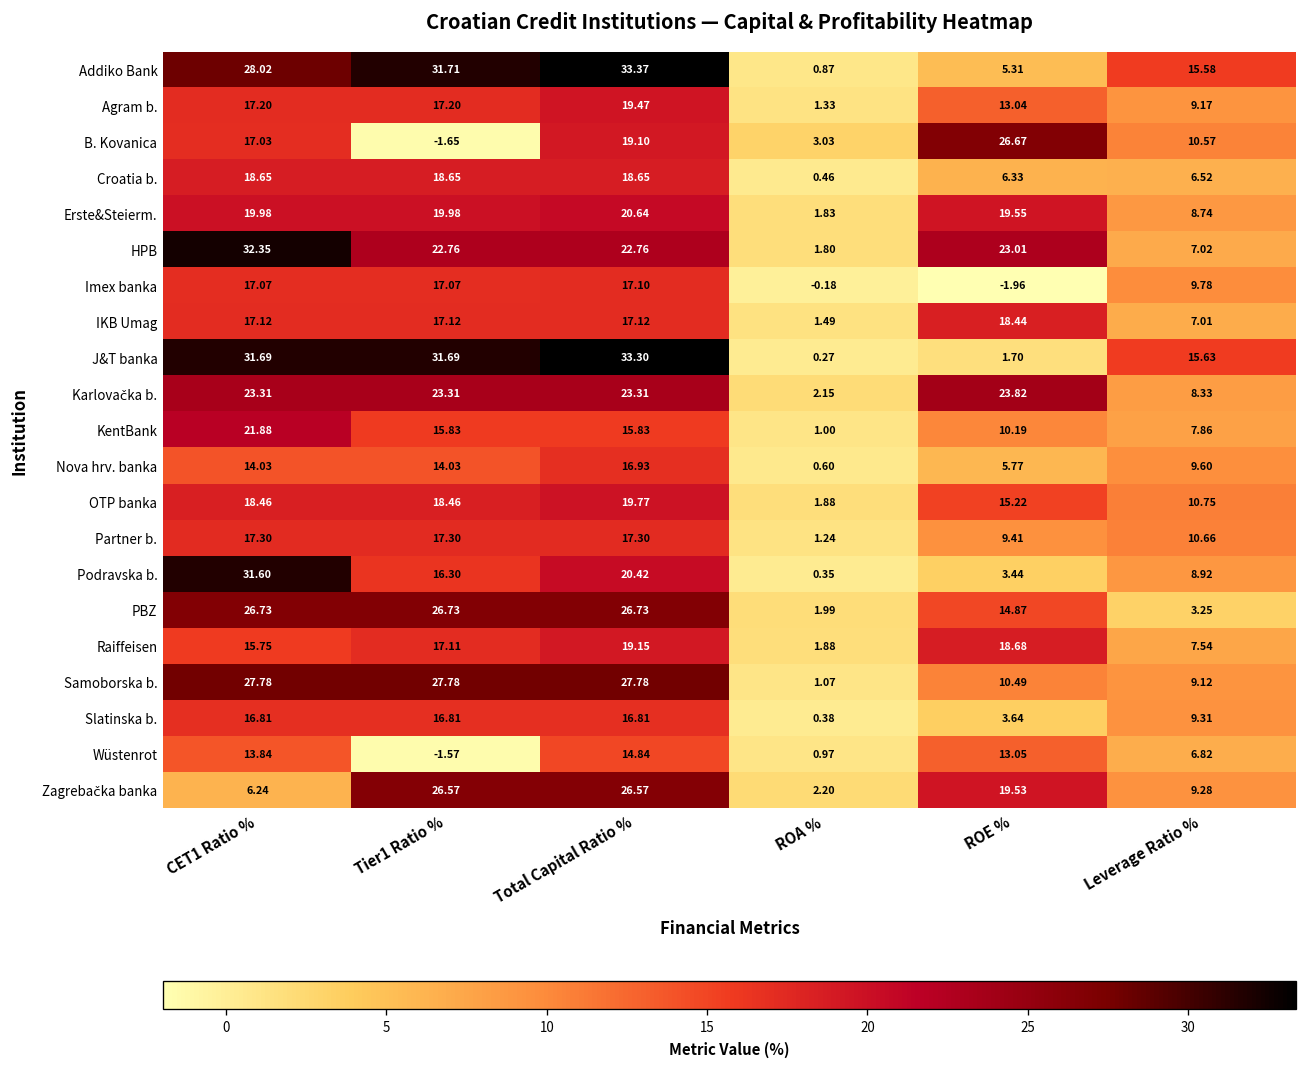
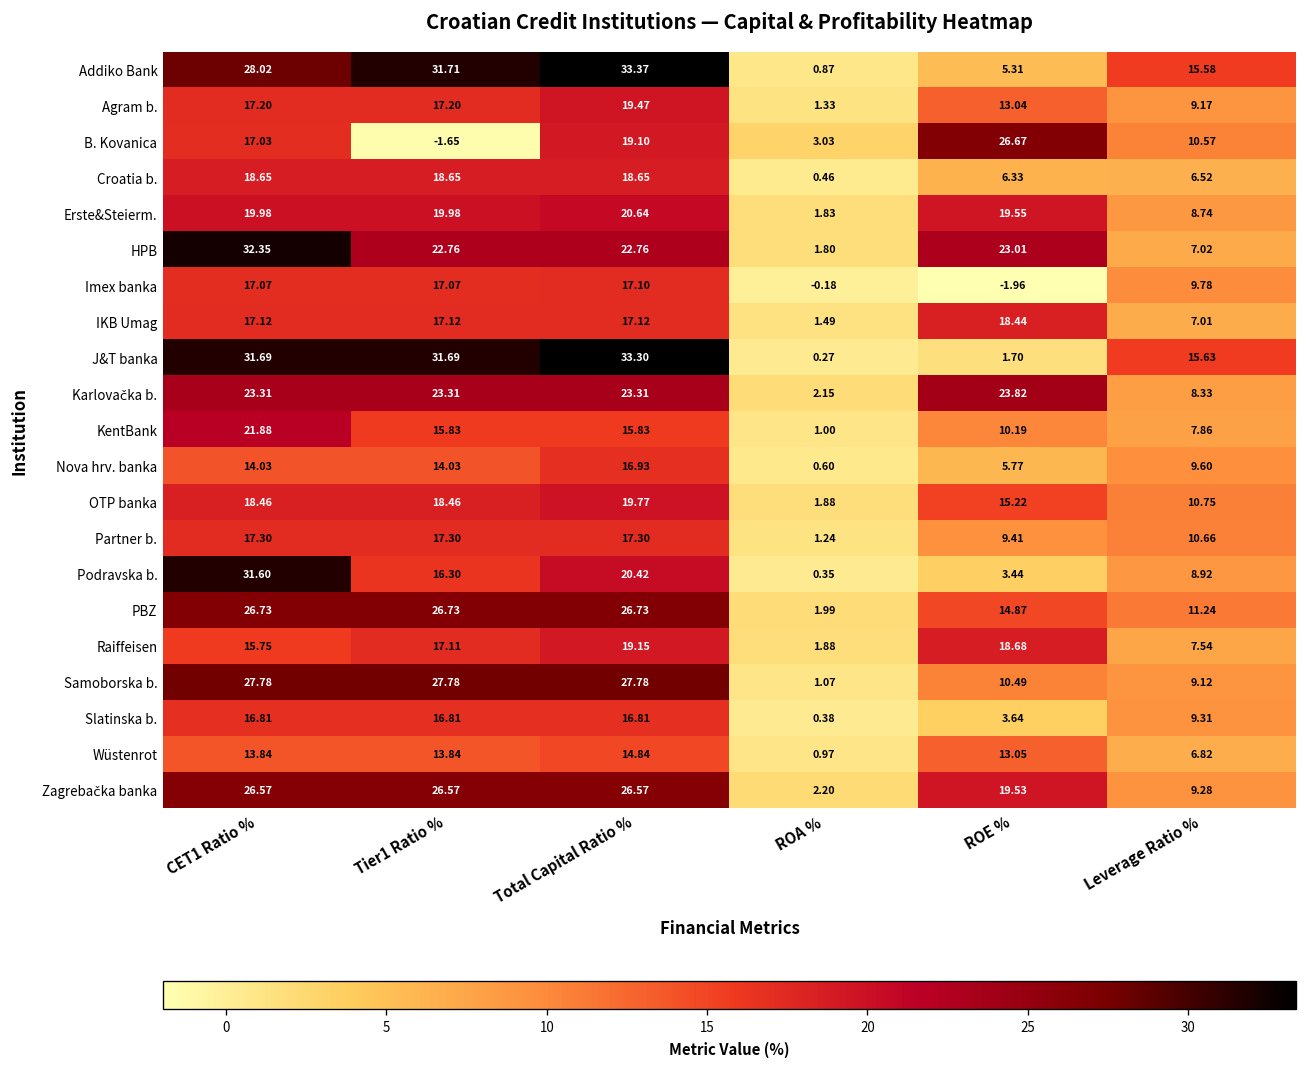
  {
    "Addiko Bank": {
      "CET1 Ratio %": 28.02,
      "Tier1 Ratio %": 31.71,
      "Total Capital Ratio %": 33.37,
      "ROA %": 0.87,
      "ROE %": 5.31,
      "Leverage Ratio %": 15.58
    },
    "Agram b.": {
      "CET1 Ratio %": 17.20,
      "Tier1 Ratio %": 17.20,
      "Total Capital Ratio %": 19.47,
      "ROA %": 1.33,
      "ROE %": 13.04,
      "Leverage Ratio %": 9.17
    },
    "B. Kovanica": {
      "CET1 Ratio %": 17.03,
      "Tier1 Ratio %": -1.65,
      "Total Capital Ratio %": 19.10,
      "ROA %": 3.03,
      "ROE %": 26.67,
      "Leverage Ratio %": 10.57
    },
    "Croatia b.": {
      "CET1 Ratio %": 18.65,
      "Tier1 Ratio %": 18.65,
      "Total Capital Ratio %": 18.65,
      "ROA %": 0.46,
      "ROE %": 6.33,
      "Leverage Ratio %": 6.52
    },
    "Erste&Steierm.": {
      "CET1 Ratio %": 19.98,
      "Tier1 Ratio %": 19.98,
      "Total Capital Ratio %": 20.64,
      "ROA %": 1.83,
      "ROE %": 19.55,
      "Leverage Ratio %": 8.74
    },
    "HPB": {
      "CET1 Ratio %": 32.35,
      "Tier1 Ratio %": 22.76,
      "Total Capital Ratio %": 22.76,
      "ROA %": 1.80,
      "ROE %": 23.01,
      "Leverage Ratio %": 7.02
    },
    "Imex banka": {
      "CET1 Ratio %": 17.07,
      "Tier1 Ratio %": 17.07,
      "Total Capital Ratio %": 17.10,
      "ROA %": -0.18,
      "ROE %": -1.96,
      "Leverage Ratio %": 9.78
    },
    "IKB Umag": {
      "CET1 Ratio %": 17.12,
      "Tier1 Ratio %": 17.12,
      "Total Capital Ratio %": 17.12,
      "ROA %": 1.49,
      "ROE %": 18.44,
      "Leverage Ratio %": 7.01
    },
    "J&T banka": {
      "CET1 Ratio %": 31.69,
      "Tier1 Ratio %": 31.69,
      "Total Capital Ratio %": 33.30,
      "ROA %": 0.27,
      "ROE %": 1.70,
      "Leverage Ratio %": 15.63
    },
    "Karlovačka b.": {
      "CET1 Ratio %": 23.31,
      "Tier1 Ratio %": 23.31,
      "Total Capital Ratio %": 23.31,
      "ROA %": 2.15,
      "ROE %": 23.82,
      "Leverage Ratio %": 8.33
    },
    "KentBank": {
      "CET1 Ratio %": 21.88,
      "Tier1 Ratio %": 15.83,
      "Total Capital Ratio %": 15.83,
      "ROA %": 1.00,
      "ROE %": 10.19,
      "Leverage Ratio %": 7.86
    },
    "Nova hrv. banka": {
      "CET1 Ratio %": 14.03,
      "Tier1 Ratio %": 14.03,
      "Total Capital Ratio %": 16.93,
      "ROA %": 0.60,
      "ROE %": 5.77,
      "Leverage Ratio %": 9.60
    },
    "OTP banka": {
      "CET1 Ratio %": 18.46,
      "Tier1 Ratio %": 18.46,
      "Total Capital Ratio %": 19.77,
      "ROA %": 1.88,
      "ROE %": 15.22,
      "Leverage Ratio %": 10.75
    },
    "Partner b.": {
      "CET1 Ratio %": 17.30,
      "Tier1 Ratio %": 17.30,
      "Total Capital Ratio %": 17.30,
      "ROA %": 1.24,
      "ROE %": 9.41,
      "Leverage Ratio %": 10.66
    },
    "Podravska b.": {
      "CET1 Ratio %": 31.60,
      "Tier1 Ratio %": 16.30,
      "Total Capital Ratio %": 20.42,
      "ROA %": 0.35,
      "ROE %": 3.44,
      "Leverage Ratio %": 8.92
    },
    "PBZ": {
      "CET1 Ratio %": 26.73,
      "Tier1 Ratio %": 26.73,
      "Total Capital Ratio %": 26.73,
      "ROA %": 1.99,
      "ROE %": 14.87,
-     "Leverage Ratio %": 3.25
+     "Leverage Ratio %": 11.24
    },
    "Raiffeisen": {
      "CET1 Ratio %": 15.75,
      "Tier1 Ratio %": 17.11,
      "Total Capital Ratio %": 19.15,
      "ROA %": 1.88,
      "ROE %": 18.68,
      "Leverage Ratio %": 7.54
    },
    "Samoborska b.": {
      "CET1 Ratio %": 27.78,
      "Tier1 Ratio %": 27.78,
      "Total Capital Ratio %": 27.78,
      "ROA %": 1.07,
      "ROE %": 10.49,
      "Leverage Ratio %": 9.12
    },
    "Slatinska b.": {
      "CET1 Ratio %": 16.81,
      "Tier1 Ratio %": 16.81,
      "Total Capital Ratio %": 16.81,
      "ROA %": 0.38,
      "ROE %": 3.64,
      "Leverage Ratio %": 9.31
    },
    "Wüstenrot": {
      "CET1 Ratio %": 13.84,
-     "Tier1 Ratio %": -1.57,
+     "Tier1 Ratio %": 13.84,
      "Total Capital Ratio %": 14.84,
      "ROA %": 0.97,
      "ROE %": 13.05,
      "Leverage Ratio %": 6.82
    },
    "Zagrebačka banka": {
-     "CET1 Ratio %": 6.24,
+     "CET1 Ratio %": 26.57,
      "Tier1 Ratio %": 26.57,
      "Total Capital Ratio %": 26.57,
      "ROA %": 2.20,
      "ROE %": 19.53,
      "Leverage Ratio %": 9.28
    }
  }
